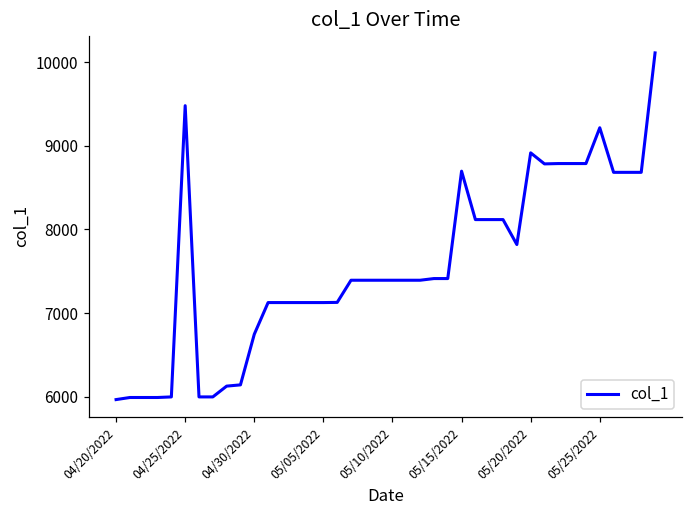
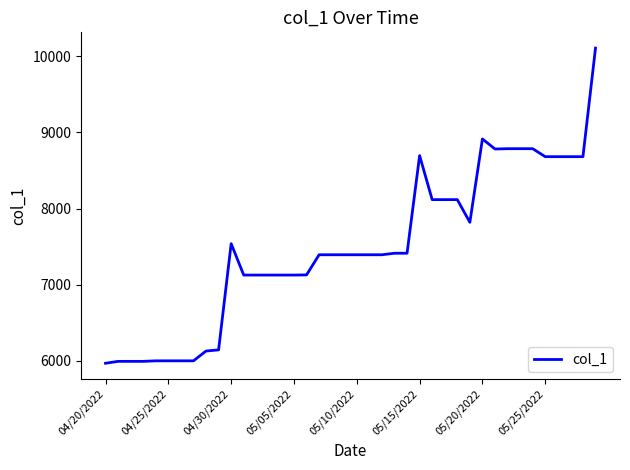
  {
    "04/20/2022": 6000,
-   "04/25/2022": 9500,
-   "04/30/2022": 6700,
+   "04/25/2022": 6000,
+   "04/30/2022": 7500,
    "05/05/2022": 7100,
    "05/10/2022": 7400,
    "05/15/2022": 8700,
    "05/20/2022": 8900,
-   "05/25/2022": 9200
+   "05/25/2022": 8700
  }
